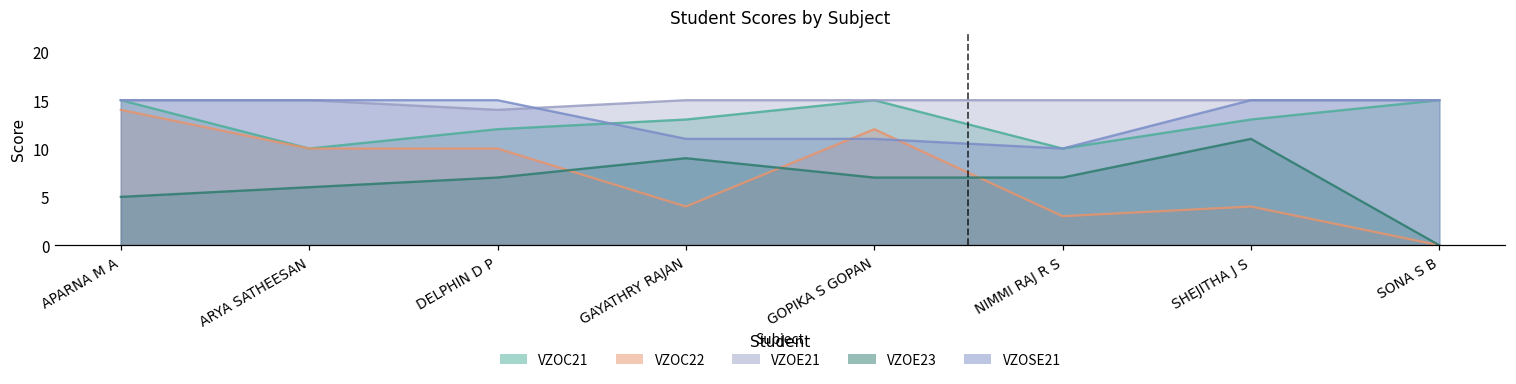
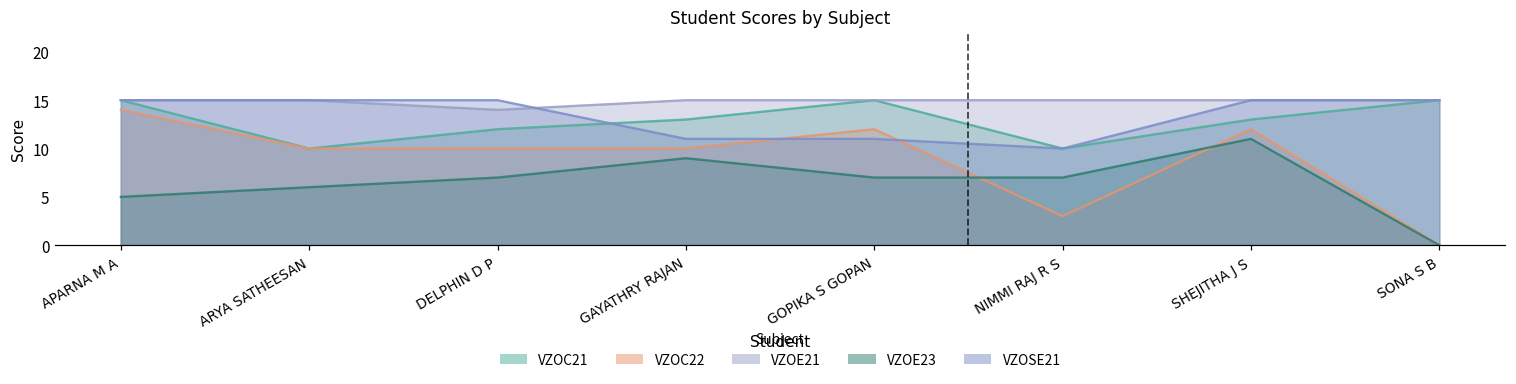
  {
    "VZOC22": {
      "APARNA M A": 14,
      "DELPHIN D P": 10,
-     "GAYATHRY RAJAN": 4,
+     "GAYATHRY RAJAN": 10,
      "GOPIKA S GOPAN": 12,
      "NIMMI RAJ R S": 3,
-     "SHEJITHA J S": 4
+     "SHEJITHA J S": 12
    }
  }
